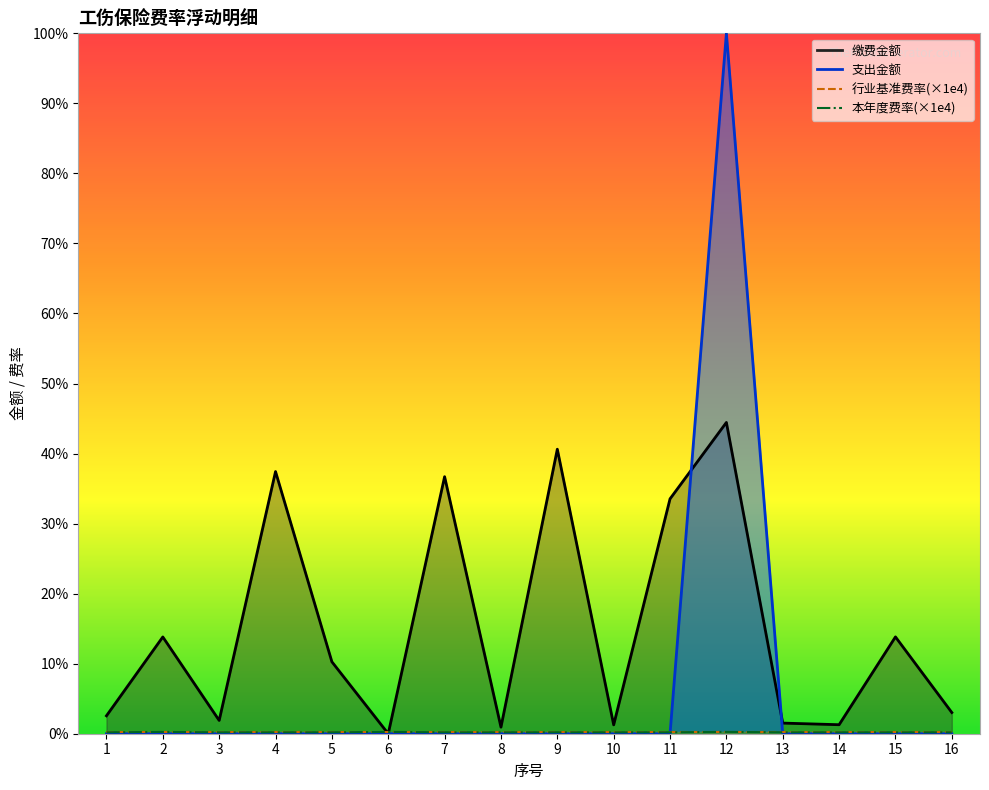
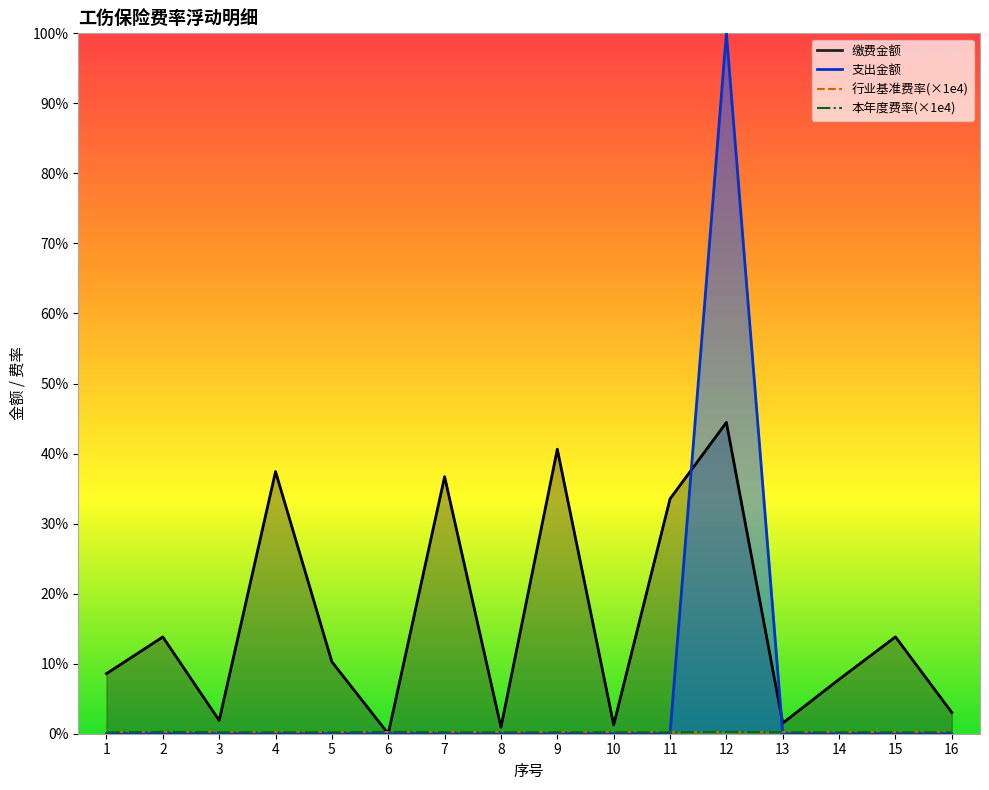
  {
    "缴费金额": {
-     "1": "3%",
+     "1": "9%",
      "2": "14%",
      "3": "2%",
      "4": "37%",
      "5": "10%",
      "7": "37%",
      "8": "1%",
      "9": "41%",
      "10": "1%",
      "11": "34%",
      "12": "44%",
      "13": "2%",
-     "14": "1%",
+     "14": "8%",
      "15": "14%",
      "16": "3%"
    }
  }
